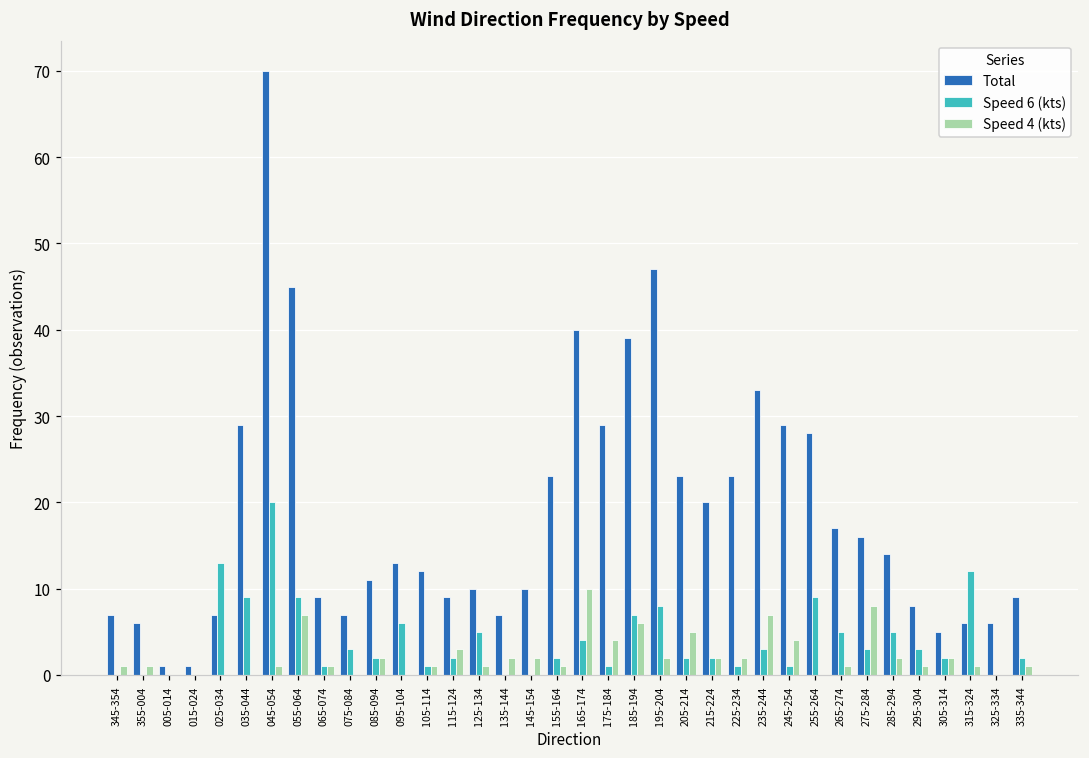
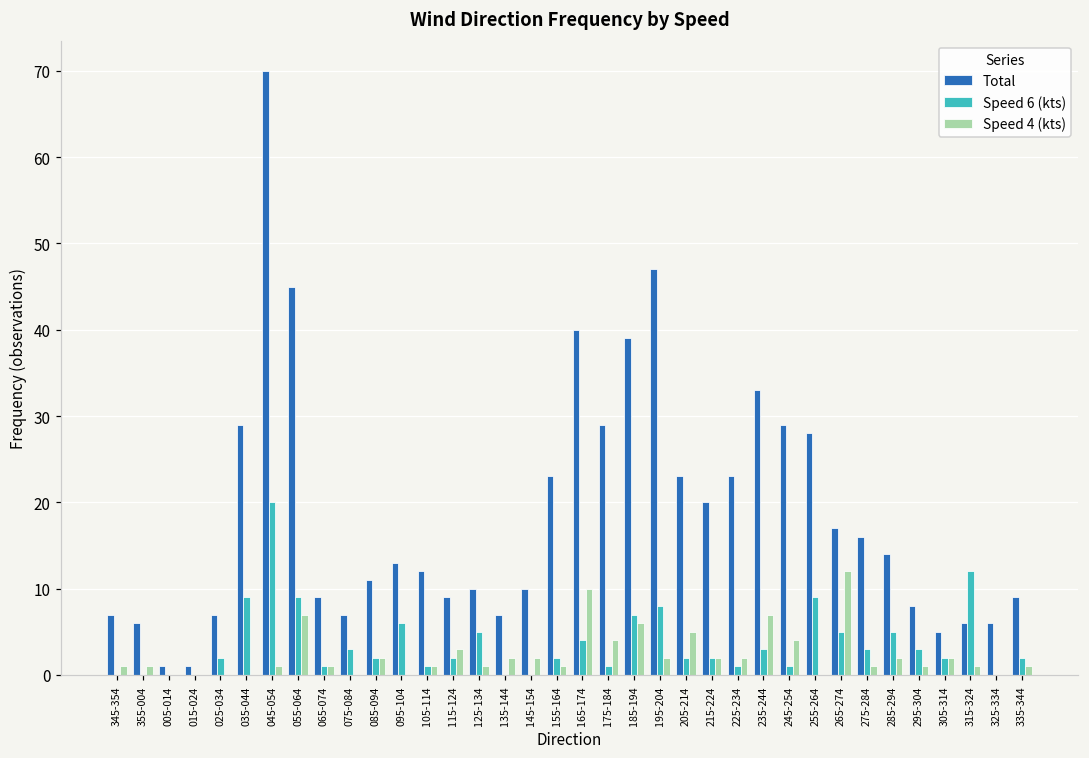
  {
    "Total": {
      "345-354": 7,
      "355-004": 6,
      "005-014": 1,
      "015-024": 1,
      "025-034": 7,
      "035-044": 29,
      "045-054": 70,
      "055-064": 45,
      "065-074": 9,
      "075-084": 7,
      "085-094": 11,
      "095-104": 13,
      "105-114": 12,
      "115-124": 9,
      "125-134": 10,
      "135-144": 7,
      "145-154": 10,
      "155-164": 23,
      "165-174": 40,
      "175-184": 29,
      "185-194": 39,
      "195-204": 47,
      "205-214": 23,
      "215-224": 20,
      "225-234": 23,
      "235-244": 33,
      "245-254": 29,
      "255-264": 28,
      "265-274": 17,
      "275-284": 16,
      "285-294": 14,
      "295-304": 8,
      "305-314": 5,
      "315-324": 6,
      "325-334": 6,
      "335-344": 9
    },
    "Speed 6 (kts)": {
      "345-354": 0,
      "355-004": 0,
      "005-014": 0,
      "015-024": 0,
-     "025-034": 13,
+     "025-034": 2,
      "035-044": 9,
      "045-054": 20,
      "055-064": 9,
      "065-074": 1,
      "075-084": 3,
      "085-094": 2,
      "095-104": 6,
      "105-114": 1,
      "115-124": 2,
      "125-134": 5,
      "135-144": 0,
      "145-154": 0,
      "155-164": 2,
      "165-174": 4,
      "175-184": 1,
      "185-194": 7,
      "195-204": 8,
      "205-214": 2,
      "215-224": 2,
      "225-234": 1,
      "235-244": 3,
      "245-254": 1,
      "255-264": 9,
      "265-274": 5,
      "275-284": 3,
      "285-294": 5,
      "295-304": 3,
      "305-314": 2,
      "315-324": 12,
      "325-334": 0,
      "335-344": 2
    },
    "Speed 4 (kts)": {
      "345-354": 1,
      "355-004": 1,
      "005-014": 0,
      "015-024": 0,
      "025-034": 0,
      "035-044": 0,
      "045-054": 1,
      "055-064": 7,
      "065-074": 1,
      "075-084": 0,
      "085-094": 2,
      "095-104": 0,
      "105-114": 1,
      "115-124": 3,
      "125-134": 1,
      "135-144": 2,
      "145-154": 2,
      "155-164": 1,
      "165-174": 10,
      "175-184": 4,
      "185-194": 6,
      "195-204": 2,
      "205-214": 5,
      "215-224": 2,
      "225-234": 2,
      "235-244": 7,
      "245-254": 4,
      "255-264": 0,
-     "265-274": 1,
-     "275-284": 8,
+     "265-274": 12,
+     "275-284": 1,
      "285-294": 2,
      "295-304": 1,
      "305-314": 2,
      "315-324": 1,
      "325-334": 0,
      "335-344": 1
    }
  }
